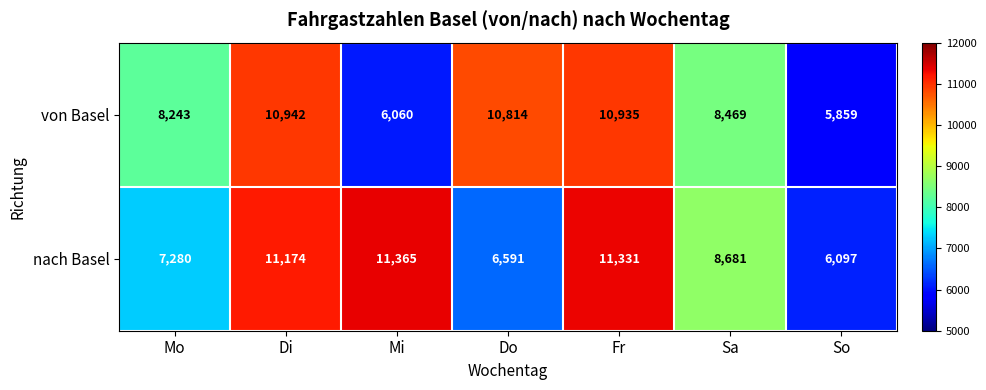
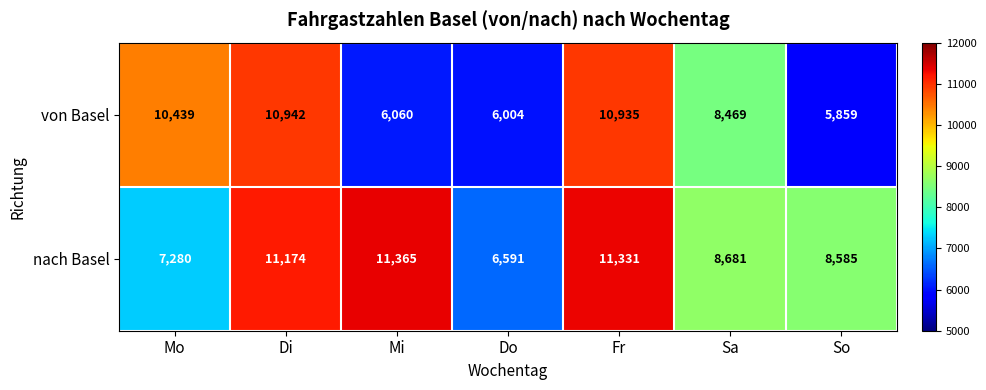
  {
    "von Basel": {
-     "Mo": "8,243",
+     "Mo": "10,439",
      "Di": "10,942",
      "Mi": "6,060",
-     "Do": "10,814",
+     "Do": "6,004",
      "Fr": "10,935",
      "Sa": "8,469",
      "So": "5,859"
    },
    "nach Basel": {
      "Mo": "7,280",
      "Di": "11,174",
      "Mi": "11,365",
      "Do": "6,591",
      "Fr": "11,331",
      "Sa": "8,681",
-     "So": "6,097"
+     "So": "8,585"
    }
  }
